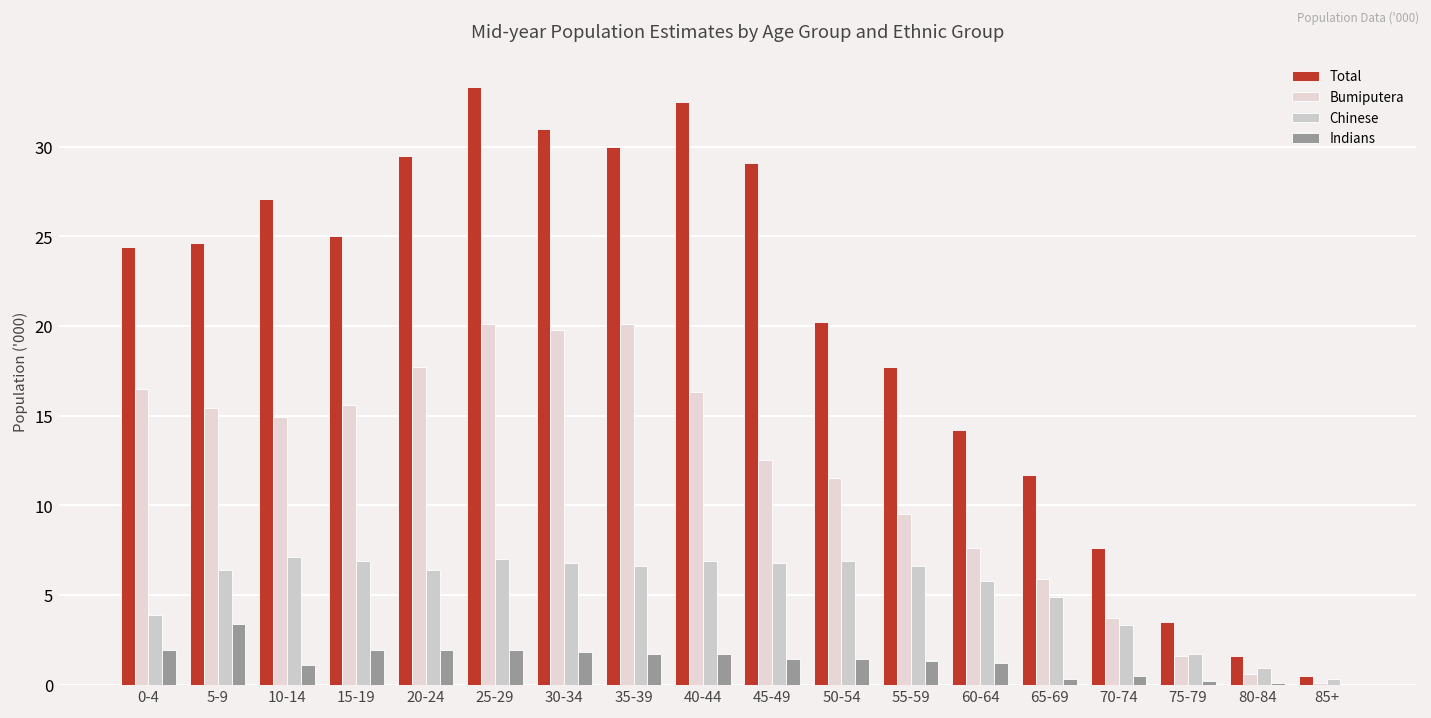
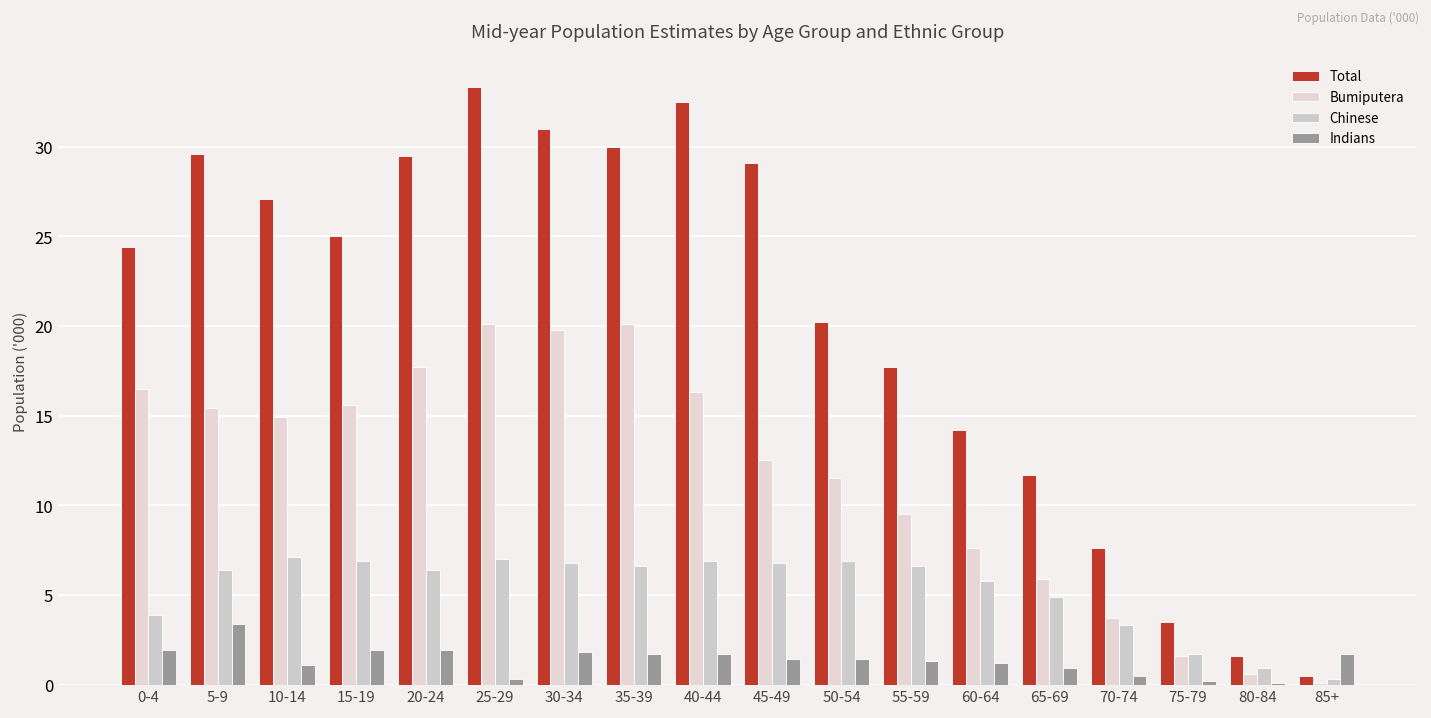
  {
    "Total": {
      "0-4": 24.4,
-     "5-9": 24.6,
+     "5-9": 29.6,
      "10-14": 27.1,
      "15-19": 25.0,
      "20-24": 29.5,
      "25-29": 33.3,
      "30-34": 31.0,
      "35-39": 30.0,
      "40-44": 32.5,
      "45-49": 29.1,
      "50-54": 20.2,
      "55-59": 17.7,
      "60-64": 14.2,
      "65-69": 11.7,
      "70-74": 7.6,
      "75-79": 3.5,
      "80-84": 1.6,
      "85+": 0.5
    },
    "Indians": {
      "0-4": 1.9,
      "5-9": 3.4,
      "10-14": 1.1,
      "15-19": 1.9,
      "20-24": 1.9,
-     "25-29": 1.9,
+     "25-29": 0.3,
      "30-34": 1.8,
      "35-39": 1.7,
      "40-44": 1.7,
      "45-49": 1.4,
      "50-54": 1.4,
      "55-59": 1.3,
      "60-64": 1.2,
-     "65-69": 0.3,
+     "65-69": 0.9,
      "70-74": 0.5,
      "75-79": 0.2,
-     "85+": 0.0
+     "85+": 1.7
    }
  }
